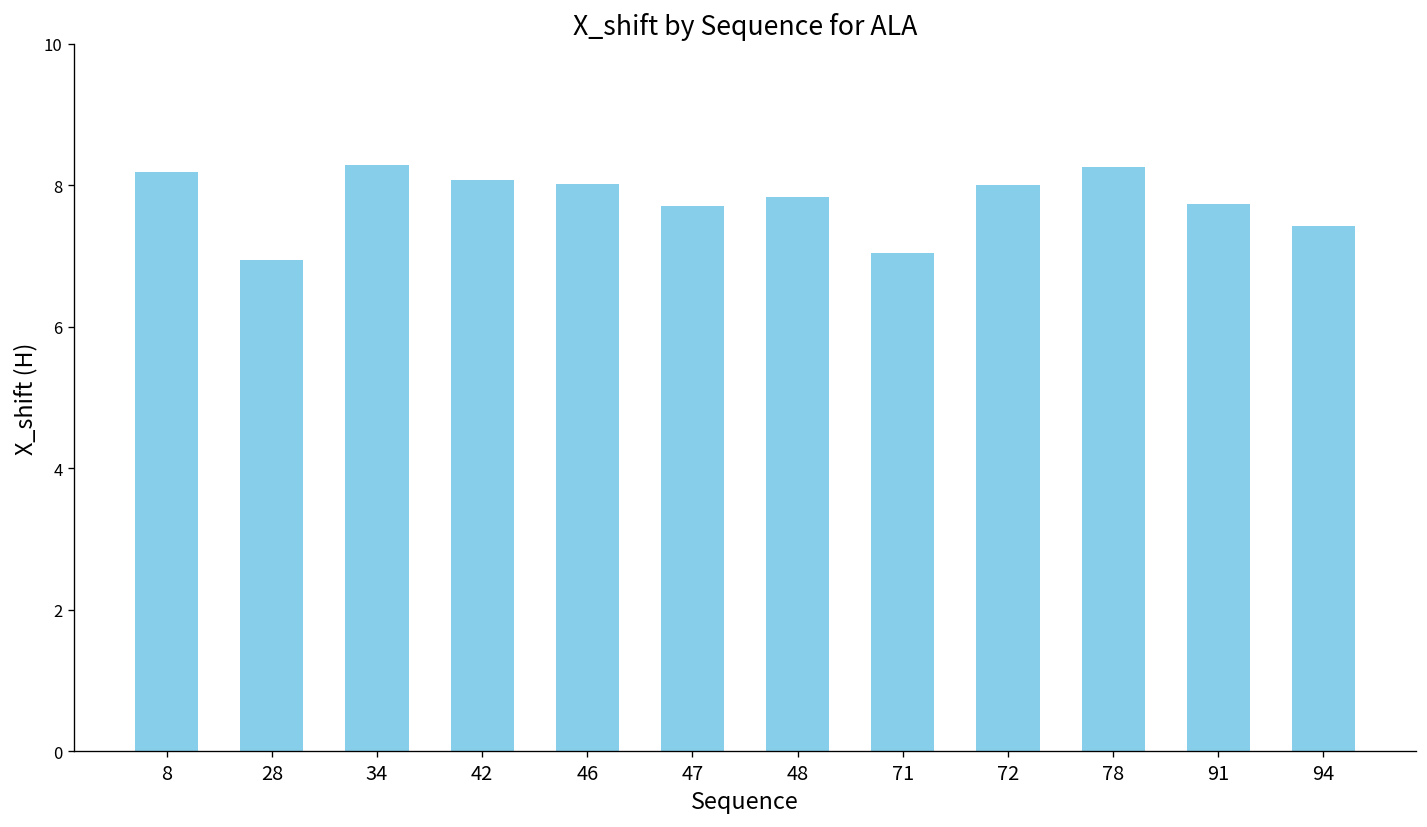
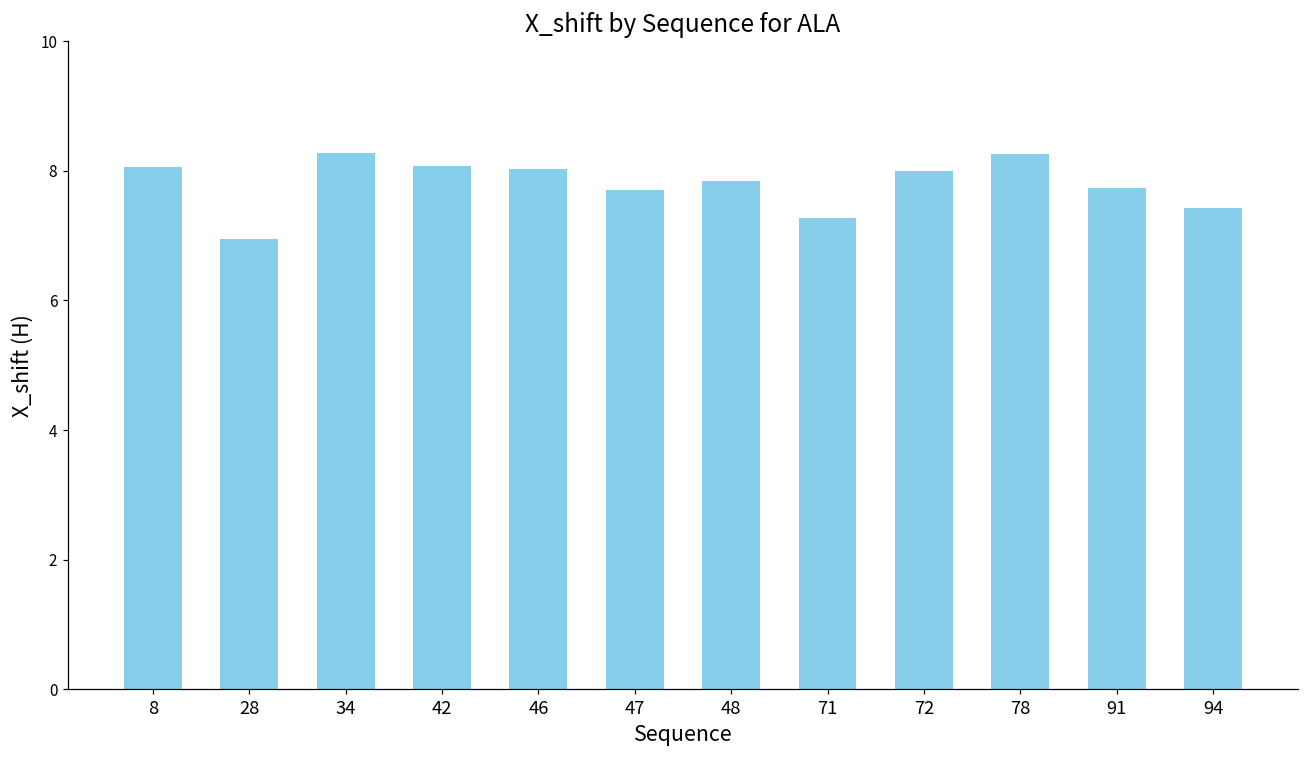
  {
-   "8": 8.2,
+   "8": 8.1,
    "28": 7.0,
    "34": 8.3,
    "42": 8.1,
    "46": 8.0,
    "47": 7.7,
    "48": 7.8,
-   "71": 7.0,
+   "71": 7.3,
    "72": 8.0,
    "78": 8.3,
    "91": 7.7,
    "94": 7.4
  }
